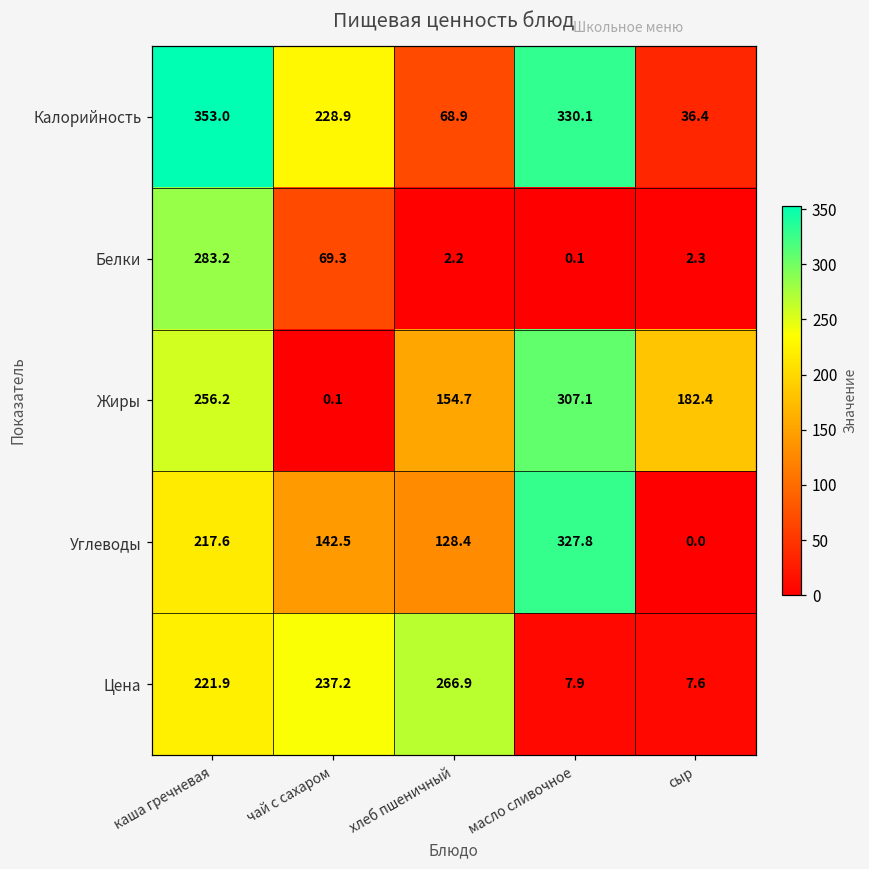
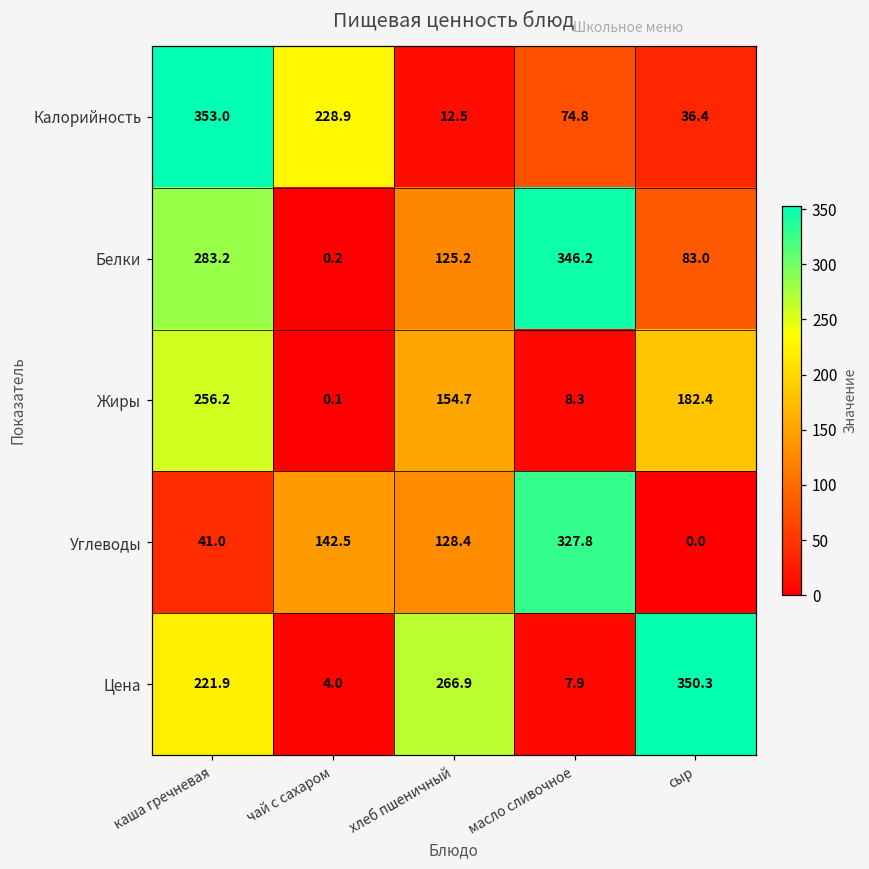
  {
    "Калорийность": {
      "каша гречневая": 353.0,
      "чай с сахаром": 228.9,
-     "хлеб пшеничный": 68.9,
-     "масло сливочное": 330.1,
+     "хлеб пшеничный": 12.5,
+     "масло сливочное": 74.8,
      "сыр": 36.4
    },
    "Белки": {
      "каша гречневая": 283.2,
-     "чай с сахаром": 69.3,
-     "хлеб пшеничный": 2.2,
-     "масло сливочное": 0.1,
-     "сыр": 2.3
+     "чай с сахаром": 0.2,
+     "хлеб пшеничный": 125.2,
+     "масло сливочное": 346.2,
+     "сыр": 83.0
    },
    "Жиры": {
      "каша гречневая": 256.2,
      "чай с сахаром": 0.1,
      "хлеб пшеничный": 154.7,
-     "масло сливочное": 307.1,
+     "масло сливочное": 8.3,
      "сыр": 182.4
    },
    "Углеводы": {
-     "каша гречневая": 217.6,
+     "каша гречневая": 41.0,
      "чай с сахаром": 142.5,
      "хлеб пшеничный": 128.4,
      "масло сливочное": 327.8,
      "сыр": 0.0
    },
    "Цена": {
      "каша гречневая": 221.9,
-     "чай с сахаром": 237.2,
+     "чай с сахаром": 4.0,
      "хлеб пшеничный": 266.9,
      "масло сливочное": 7.9,
-     "сыр": 7.6
+     "сыр": 350.3
    }
  }
